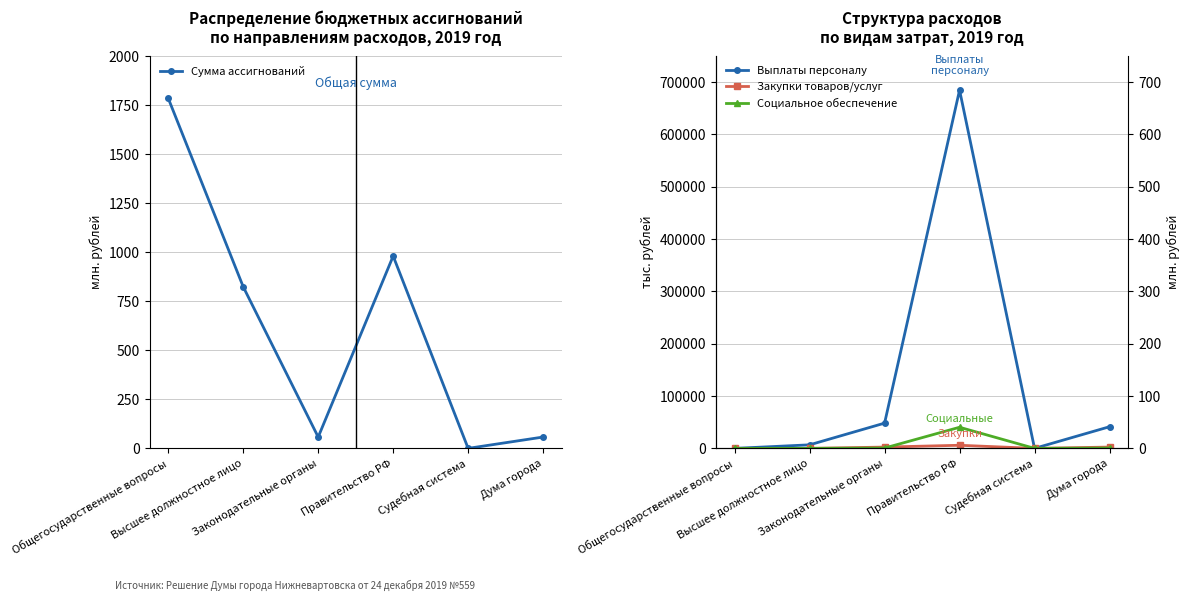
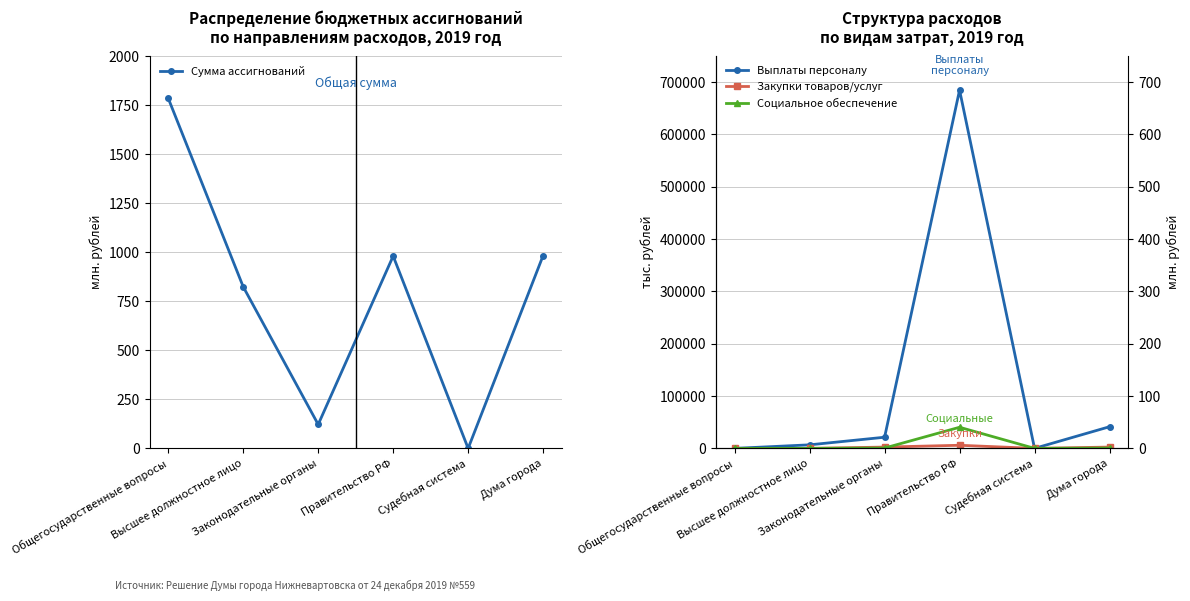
  {
    "Распределение бюджетных ассигнований по направлениям расходов, 2019 год": {
      "Общегосударственные вопросы": 1780,
      "Высшее должностное лицо": 820,
-     "Законодательные органы": 60,
+     "Законодательные органы": 120,
      "Правительство РФ": 980,
      "Судебная система": 0,
-     "Дума города": 60
+     "Дума города": 980
    },
    "Структура расходов по видам затрат, 2019 год": {
      "Выплаты персоналу": {
        "Высшее должностное лицо": 10000,
-       "Законодательные органы": 50000,
+       "Законодательные органы": 20000,
        "Правительство РФ": 680000,
        "Дума города": 40000
      },
      "Закупки товаров/услуг": {
        "Правительство РФ": 10000
      },
      "Социальное обеспечение": {
        "Правительство РФ": 40000
      }
    }
  }
